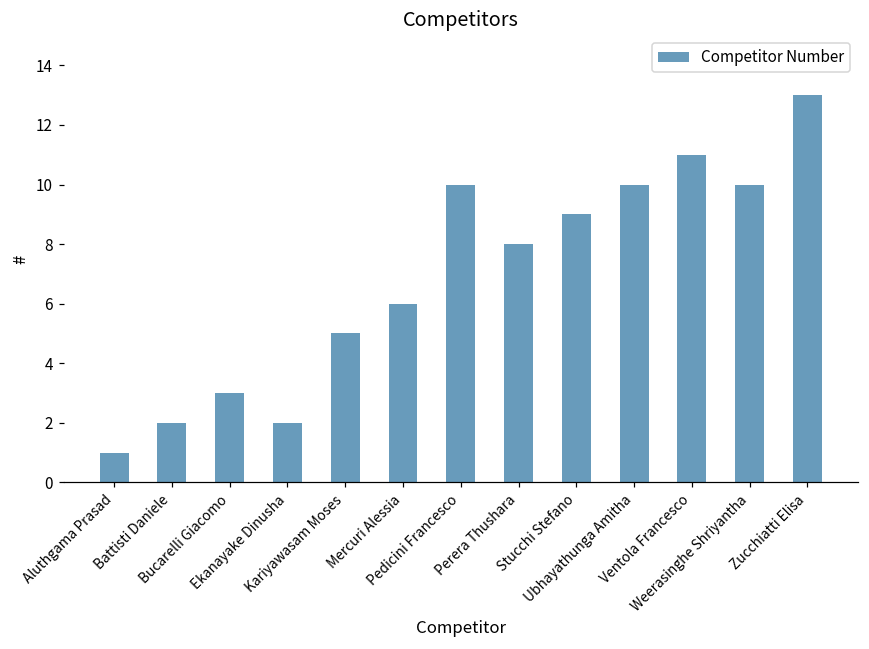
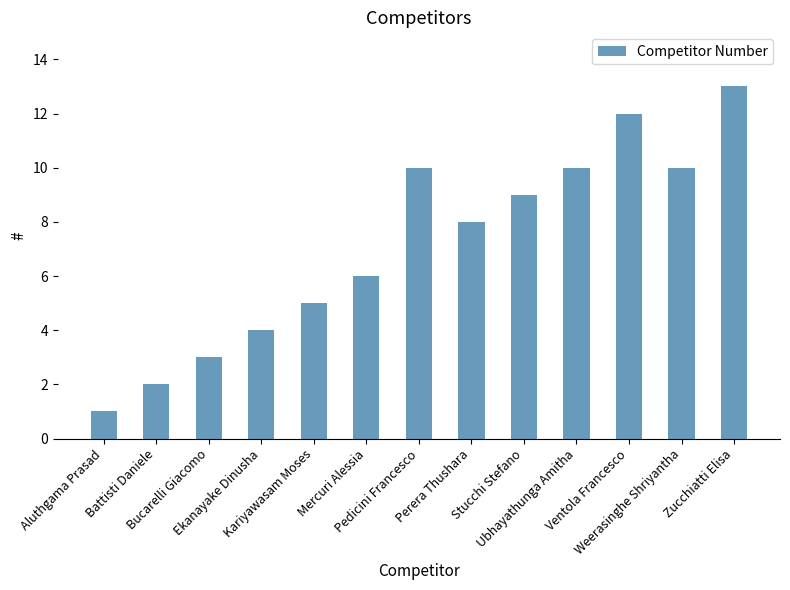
  {
    "Aluthgama Prasad": 1,
    "Battisti Daniele": 2,
    "Bucarelli Giacomo": 3,
-   "Ekanayake Dinusha": 2,
+   "Ekanayake Dinusha": 4,
    "Kariyawasam Moses": 5,
    "Mercuri Alessia": 6,
    "Pedicini Francesco": 10,
    "Perera Thushara": 8,
    "Stucchi Stefano": 9,
    "Ubhayathunga Amitha": 10,
-   "Ventola Francesco": 11,
+   "Ventola Francesco": 12,
    "Weerasinghe Shriyantha": 10,
    "Zucchiatti Elisa": 13
  }
